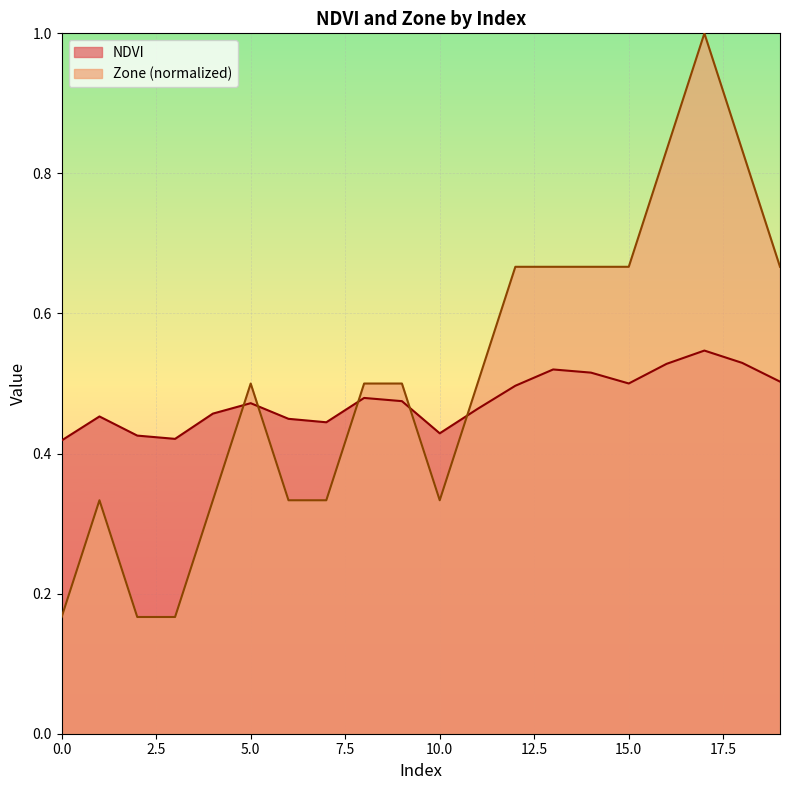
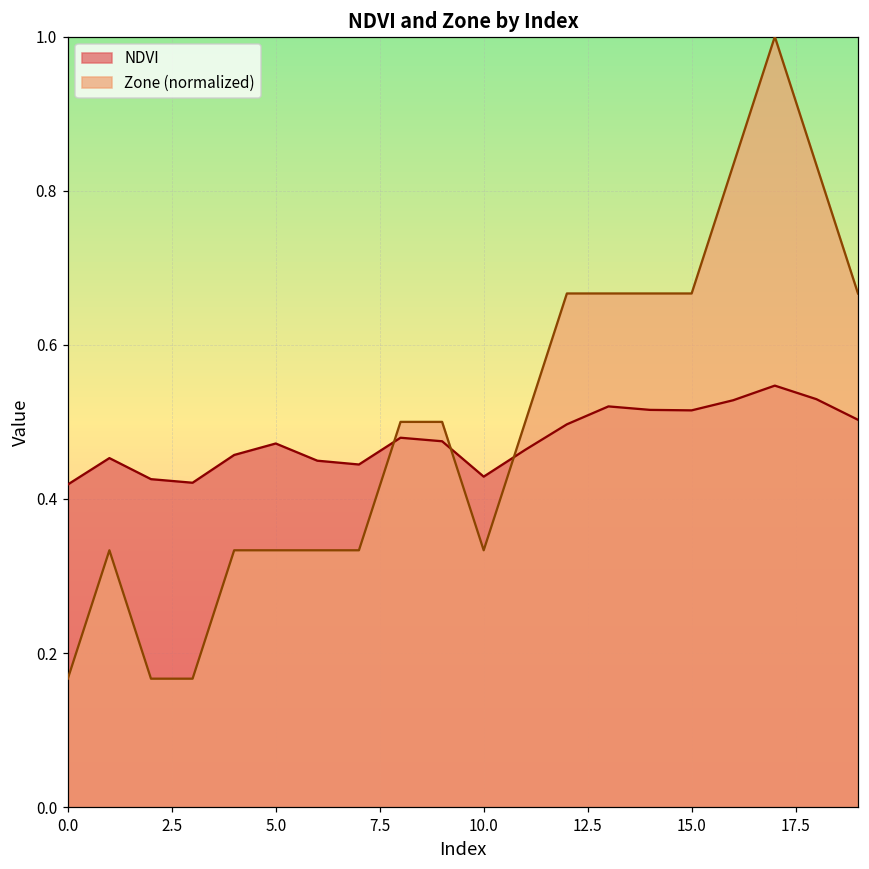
  {
    "NDVI": {
      "0.0": 0.42,
      "5.0": 0.47,
      "10.0": 0.43,
-     "15.0": 0.50
+     "15.0": 0.51
    },
    "Zone (normalized)": {
      "0.0": 0.17,
-     "5.0": 0.50,
+     "5.0": 0.33,
      "10.0": 0.33,
      "15.0": 0.67
    }
  }
